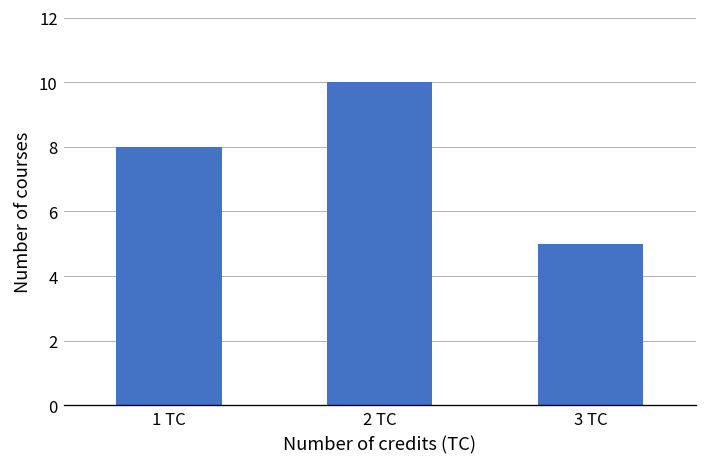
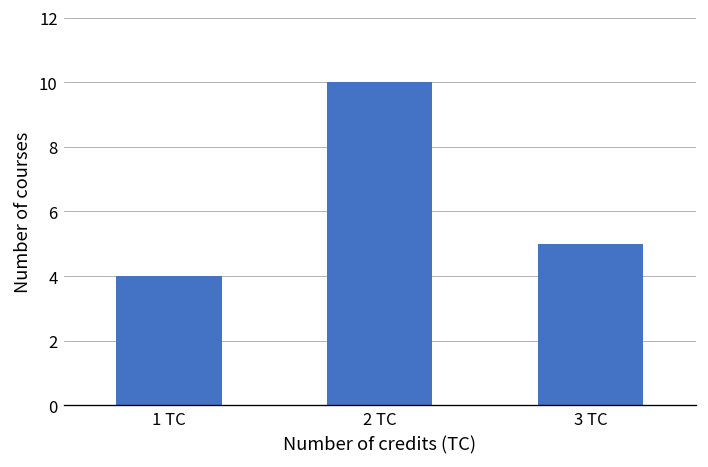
  {
-   "1 TC": 8,
+   "1 TC": 4,
    "2 TC": 10,
    "3 TC": 5
  }
